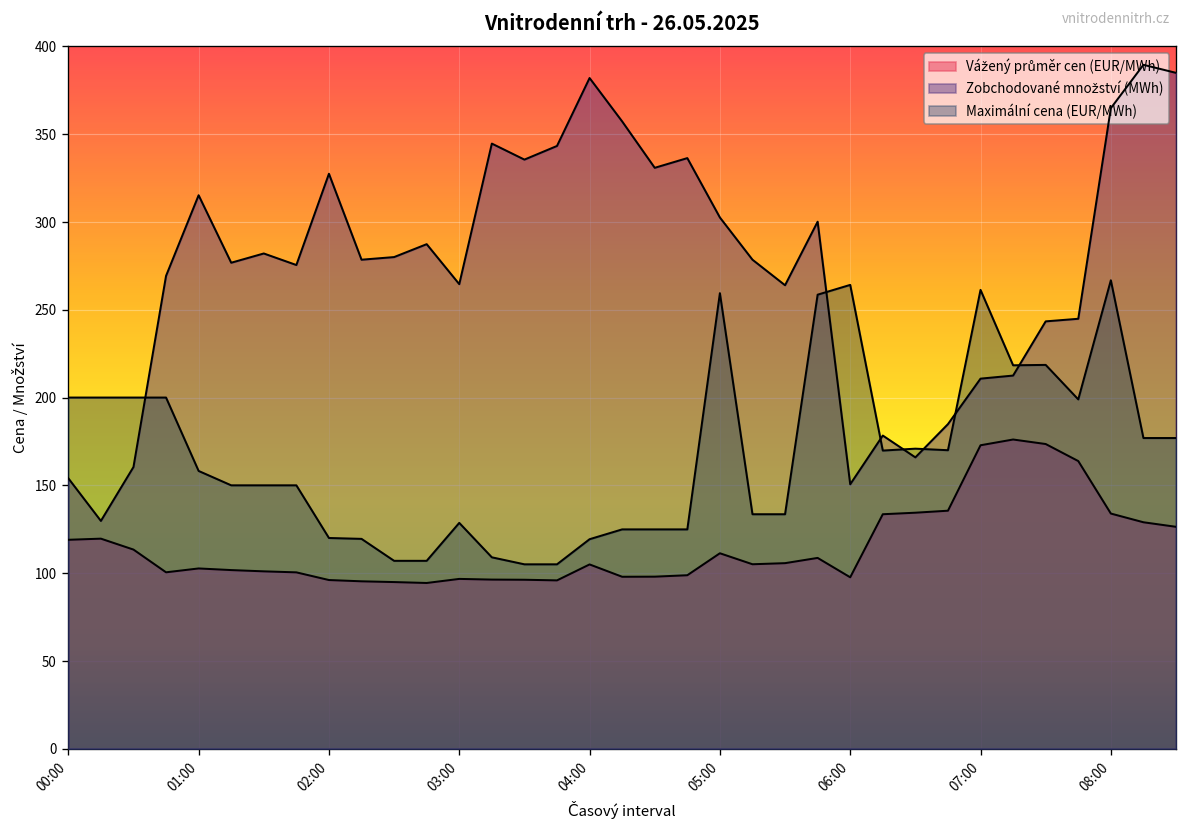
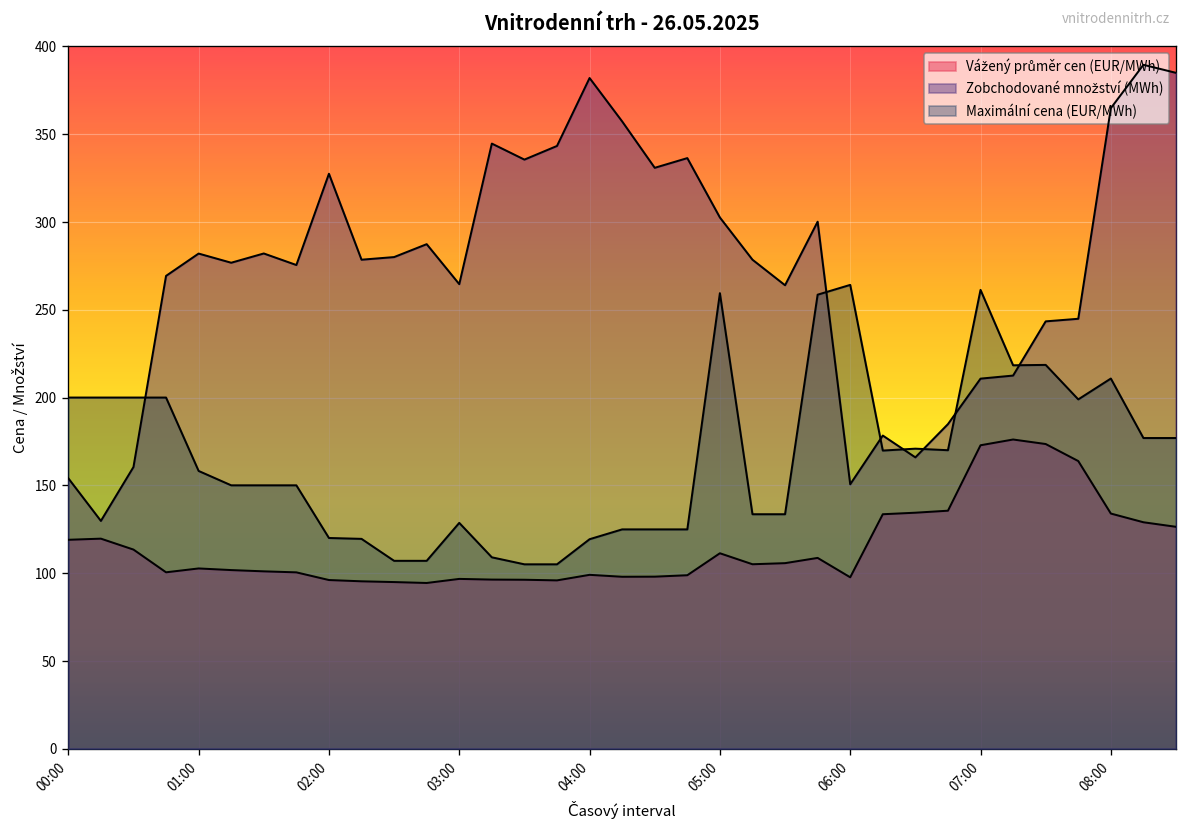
  {
    "Vážený průměr cen (EUR/MWh)": {
      "00:00": 119,
      "01:00": 103,
      "02:00": 96,
      "03:00": 97,
-     "04:00": 105,
+     "04:00": 99,
      "05:00": 111,
      "06:00": 98,
      "07:00": 173,
      "08:00": 134
    },
    "Zobchodované množství (MWh)": {
      "00:00": 154,
-     "01:00": 315,
+     "01:00": 282,
      "02:00": 327,
      "03:00": 265,
      "04:00": 382,
      "05:00": 303,
      "06:00": 151,
      "07:00": 211
    },
    "Maximální cena (EUR/MWh)": {
      "00:00": 200,
      "01:00": 158,
      "02:00": 120,
      "03:00": 129,
      "04:00": 119,
      "05:00": 259,
      "06:00": 264,
      "07:00": 261,
-     "08:00": 267
+     "08:00": 211
    }
  }
